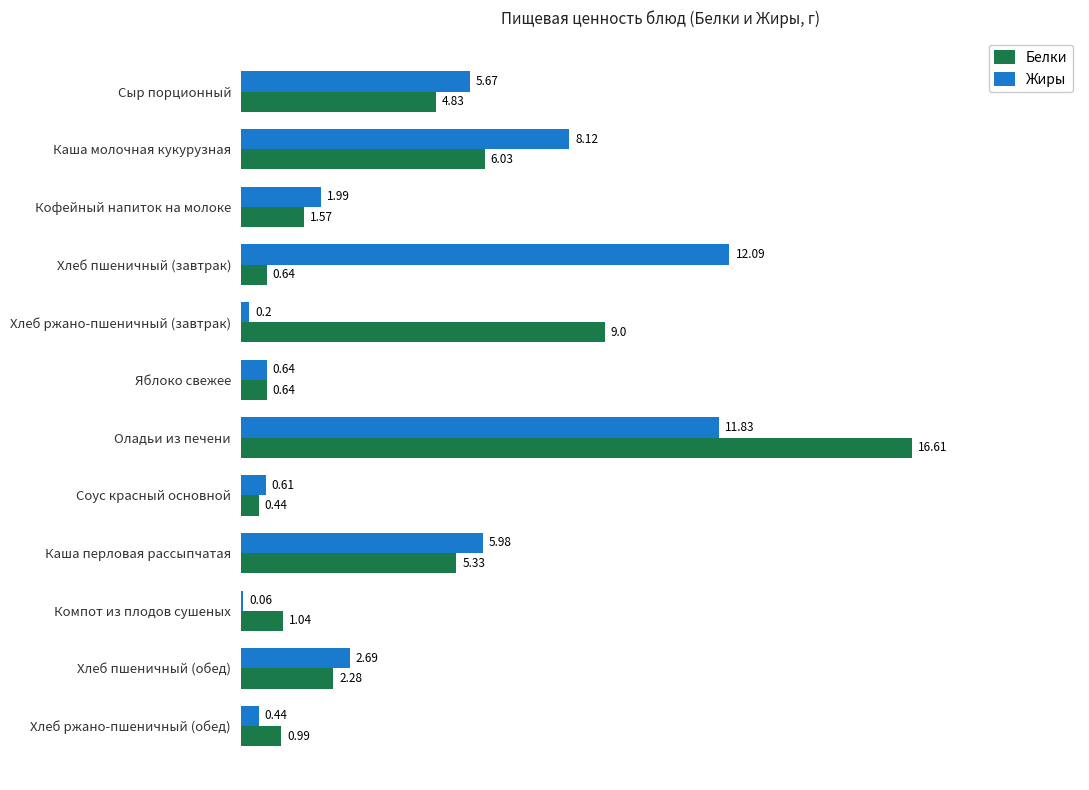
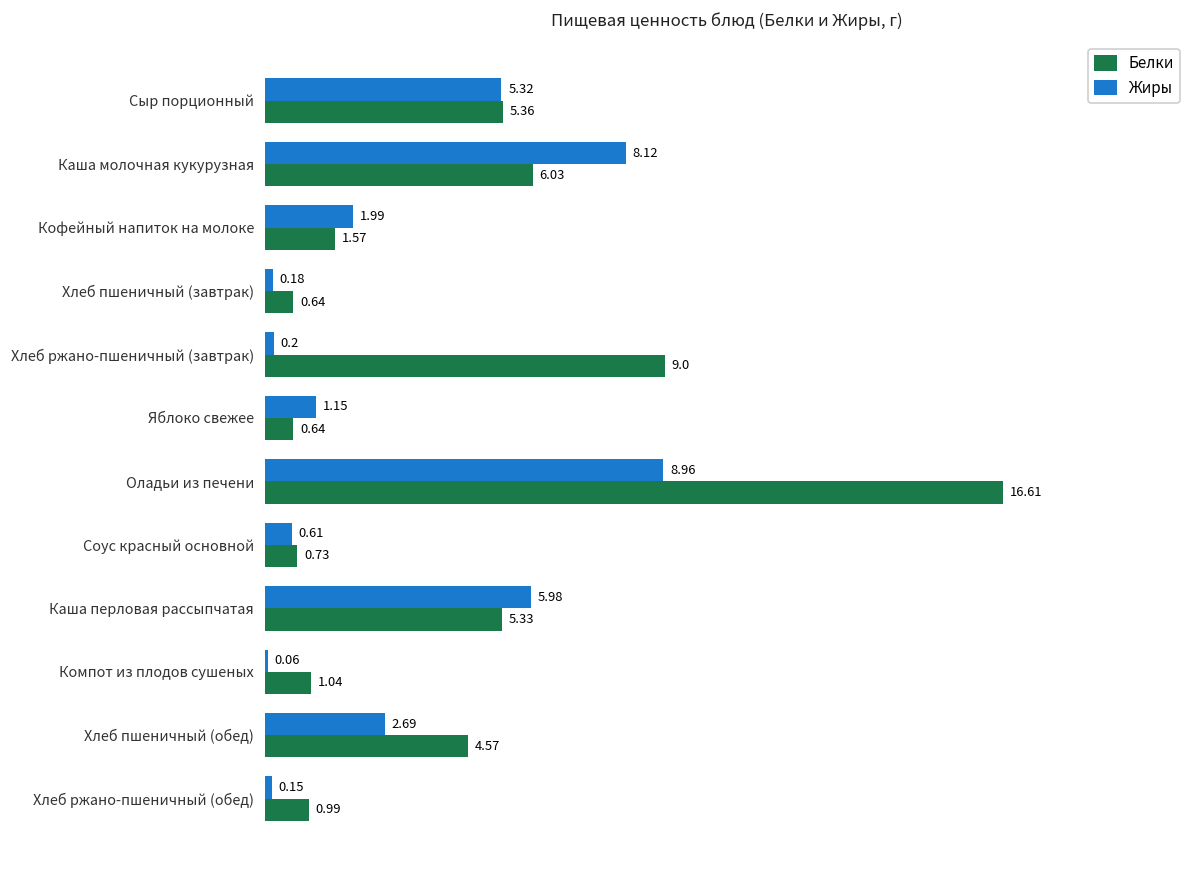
  {
    "Белки": {
-     "Сыр порционный": 4.83,
+     "Сыр порционный": 5.36,
      "Каша молочная кукурузная": 6.03,
      "Кофейный напиток на молоке": 1.57,
      "Хлеб пшеничный (завтрак)": 0.64,
      "Хлеб ржано-пшеничный (завтрак)": 9.0,
      "Яблоко свежее": 0.64,
      "Оладьи из печени": 16.61,
-     "Соус красный основной": 0.44,
+     "Соус красный основной": 0.73,
      "Каша перловая рассыпчатая": 5.33,
      "Компот из плодов сушеных": 1.04,
-     "Хлеб пшеничный (обед)": 2.28,
+     "Хлеб пшеничный (обед)": 4.57,
      "Хлеб ржано-пшеничный (обед)": 0.99
    },
    "Жиры": {
-     "Сыр порционный": 5.67,
+     "Сыр порционный": 5.32,
      "Каша молочная кукурузная": 8.12,
      "Кофейный напиток на молоке": 1.99,
-     "Хлеб пшеничный (завтрак)": 12.09,
+     "Хлеб пшеничный (завтрак)": 0.18,
      "Хлеб ржано-пшеничный (завтрак)": 0.2,
-     "Яблоко свежее": 0.64,
-     "Оладьи из печени": 11.83,
+     "Яблоко свежее": 1.15,
+     "Оладьи из печени": 8.96,
      "Соус красный основной": 0.61,
      "Каша перловая рассыпчатая": 5.98,
      "Компот из плодов сушеных": 0.06,
      "Хлеб пшеничный (обед)": 2.69,
-     "Хлеб ржано-пшеничный (обед)": 0.44
+     "Хлеб ржано-пшеничный (обед)": 0.15
    }
  }
